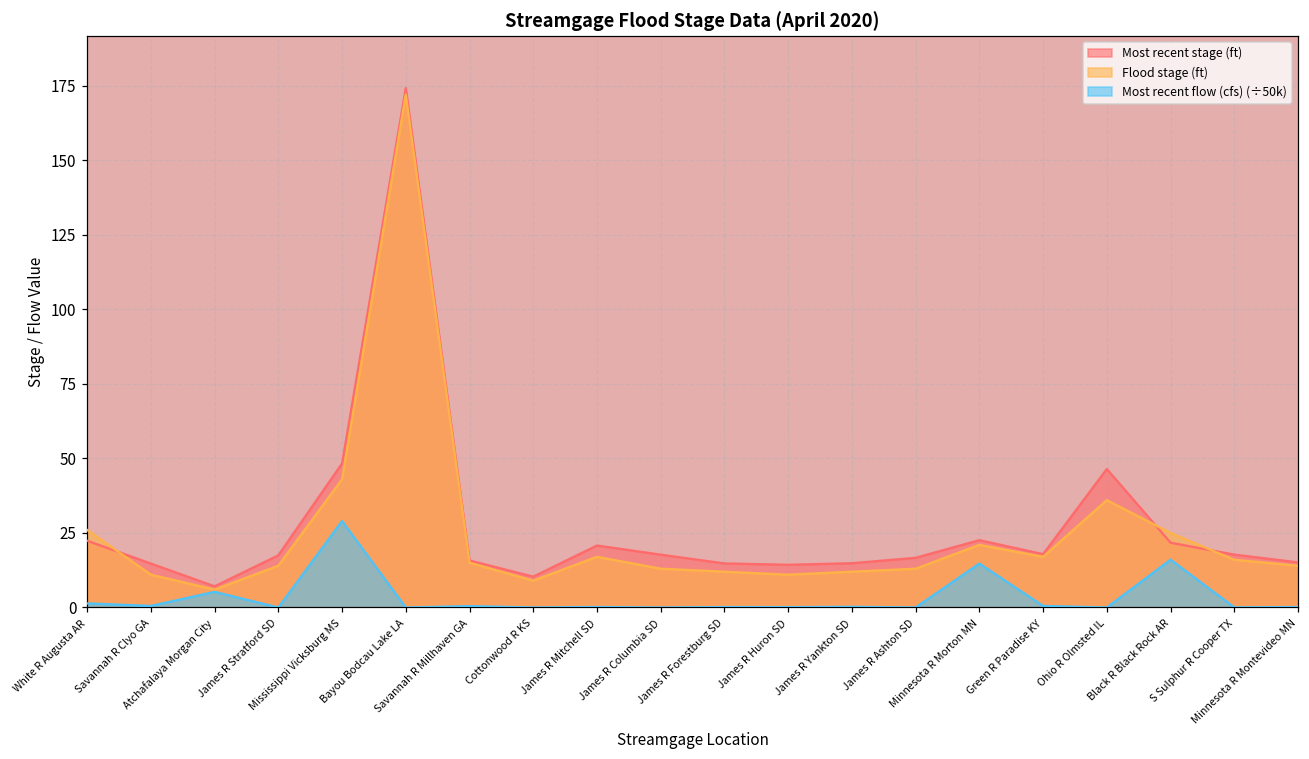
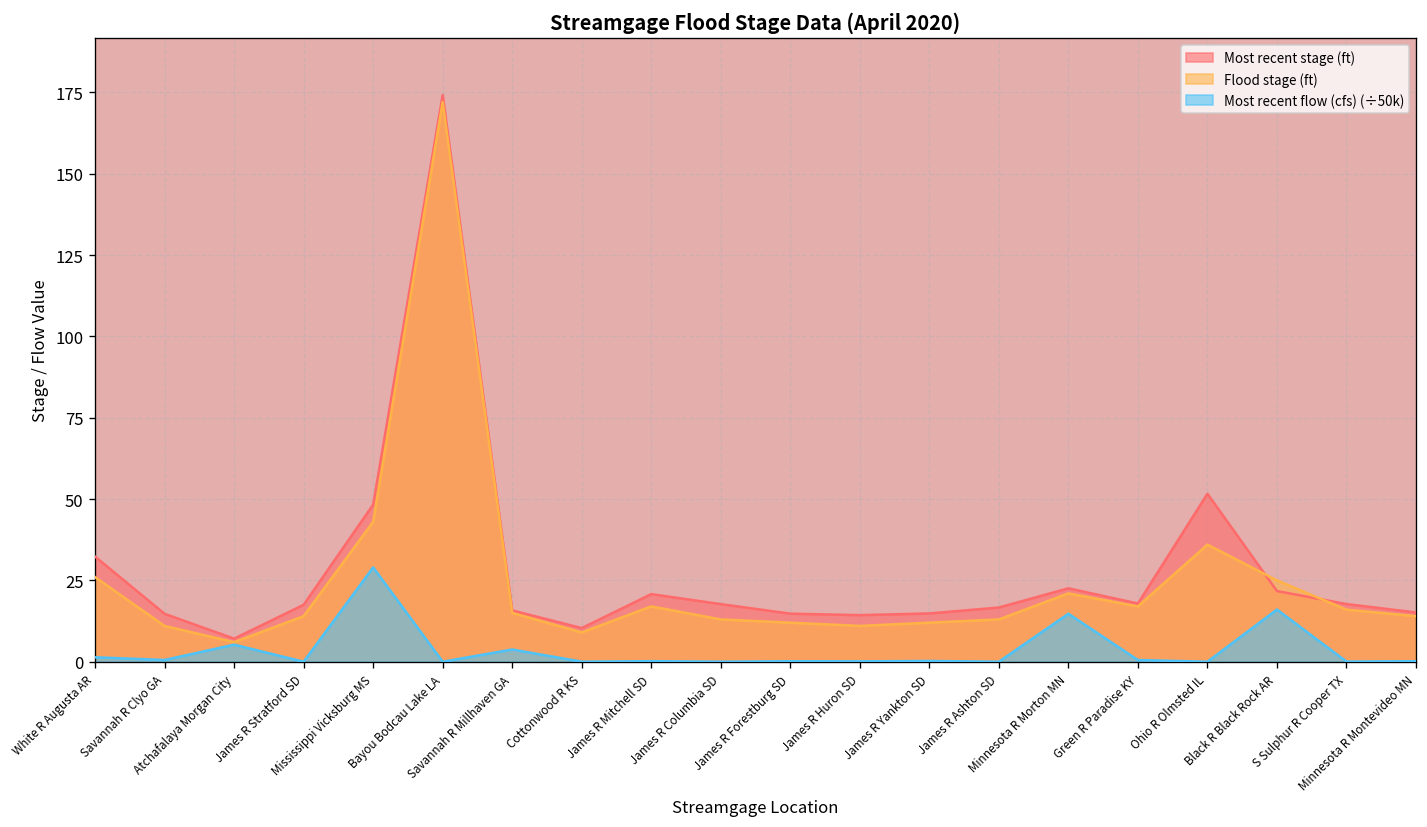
  {
    "Most recent stage (ft)": {
-     "White R Augusta AR": 22,
+     "White R Augusta AR": 32,
      "Savannah R Clyo GA": 15,
      "Atchafalaya Morgan City": 7,
      "James R Stratford SD": 18,
      "Mississippi Vicksburg MS": 48,
      "Bayou Bodcau Lake LA": 174,
      "Cottonwood R KS": 10,
      "James R Mitchell SD": 21,
      "James R Columbia SD": 18,
      "James R Forestburg SD": 15,
      "James R Huron SD": 14,
      "James R Yankton SD": 15,
      "James R Ashton SD": 17,
      "Minnesota R Morton MN": 23,
-     "Ohio R Olmsted IL": 46,
+     "Ohio R Olmsted IL": 52,
      "Black R Black Rock AR": 22,
      "S Sulphur R Cooper TX": 18,
      "Minnesota R Montevideo MN": 15
    },
    "Flood stage (ft)": {
      "White R Augusta AR": 26,
      "Savannah R Clyo GA": 11,
      "James R Stratford SD": 14,
      "Mississippi Vicksburg MS": 43,
      "Bayou Bodcau Lake LA": 172,
      "Cottonwood R KS": 9,
      "James R Mitchell SD": 17,
      "James R Columbia SD": 13,
      "James R Forestburg SD": 12,
      "James R Huron SD": 11,
      "James R Yankton SD": 12,
      "James R Ashton SD": 13,
      "Minnesota R Morton MN": 21,
      "Ohio R Olmsted IL": 36,
      "Black R Black Rock AR": 25,
      "S Sulphur R Cooper TX": 16,
      "Minnesota R Montevideo MN": 14
    },
    "Most recent flow (cfs) (÷50k)": {
      "White R Augusta AR": 1,
      "Savannah R Clyo GA": 1,
      "James R Stratford SD": 0,
      "Mississippi Vicksburg MS": 29,
      "Bayou Bodcau Lake LA": 0,
-     "Savannah R Millhaven GA": 0,
+     "Savannah R Millhaven GA": 4,
      "Cottonwood R KS": 0,
      "James R Mitchell SD": 0,
      "James R Columbia SD": 0,
      "James R Forestburg SD": 0,
      "James R Huron SD": 0,
      "James R Yankton SD": 0,
      "James R Ashton SD": 0,
      "Minnesota R Morton MN": 15,
      "Green R Paradise KY": 1,
      "Ohio R Olmsted IL": 0,
      "Black R Black Rock AR": 16,
      "S Sulphur R Cooper TX": 0,
      "Minnesota R Montevideo MN": 0
    }
  }
